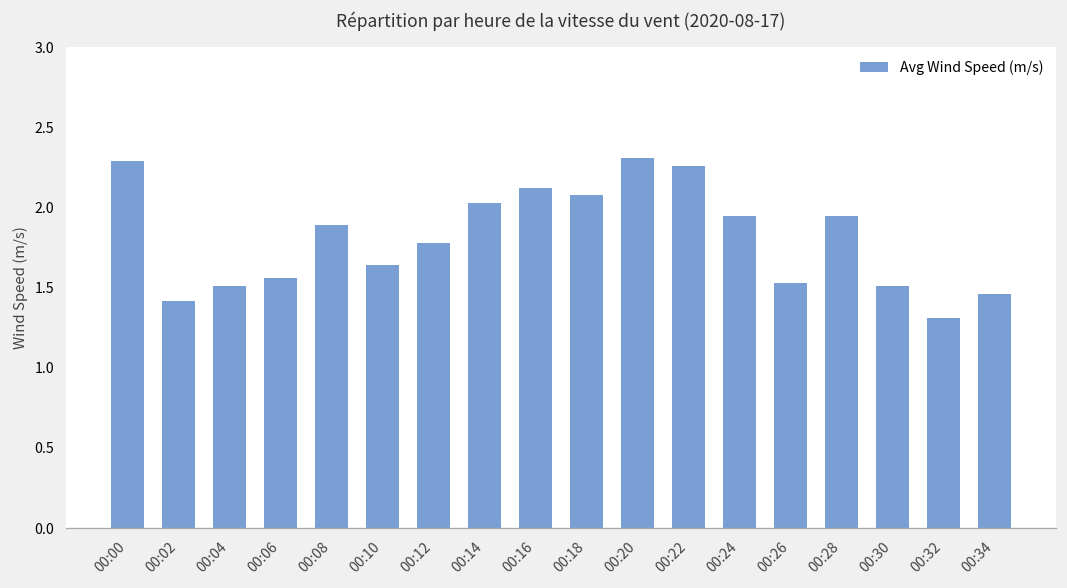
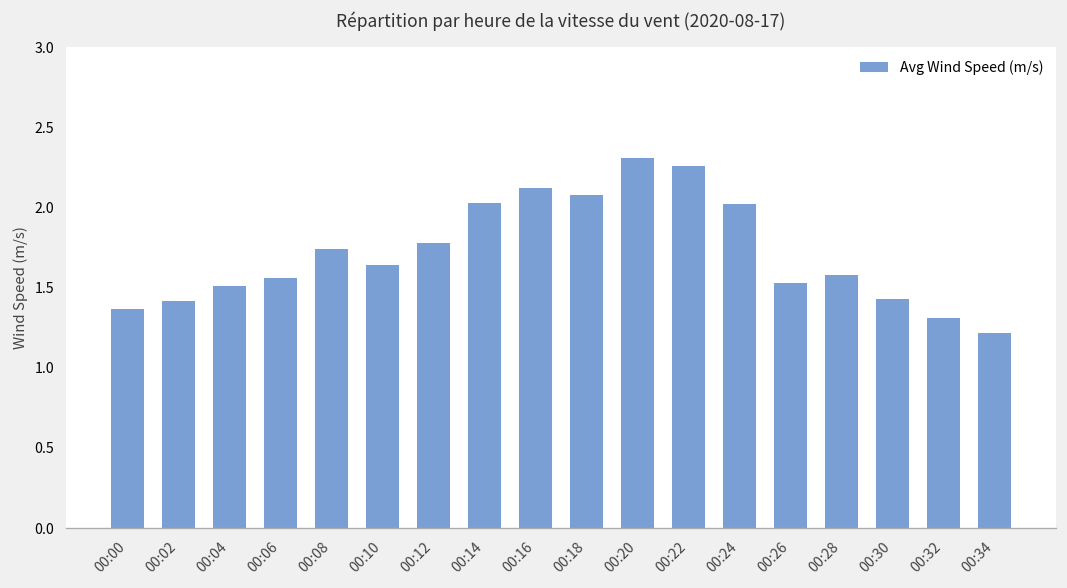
  {
-   "00:00": 2.29,
+   "00:00": 1.37,
    "00:02": 1.42,
    "00:04": 1.51,
    "00:06": 1.56,
-   "00:08": 1.89,
+   "00:08": 1.74,
    "00:10": 1.64,
    "00:12": 1.78,
    "00:14": 2.03,
    "00:16": 2.12,
    "00:18": 2.08,
    "00:20": 2.31,
    "00:22": 2.26,
-   "00:24": 1.95,
+   "00:24": 2.02,
    "00:26": 1.53,
-   "00:28": 1.95,
-   "00:30": 1.51,
+   "00:28": 1.58,
+   "00:30": 1.43,
    "00:32": 1.31,
-   "00:34": 1.46
+   "00:34": 1.22
  }
